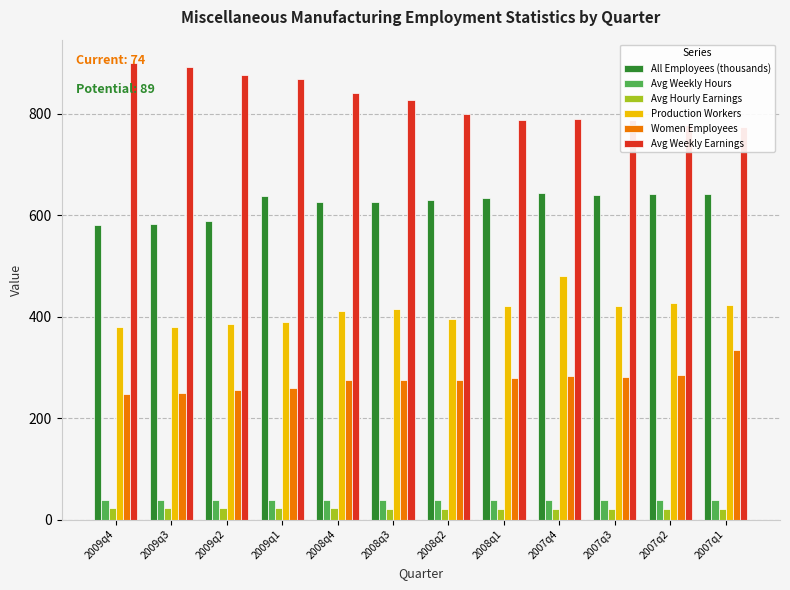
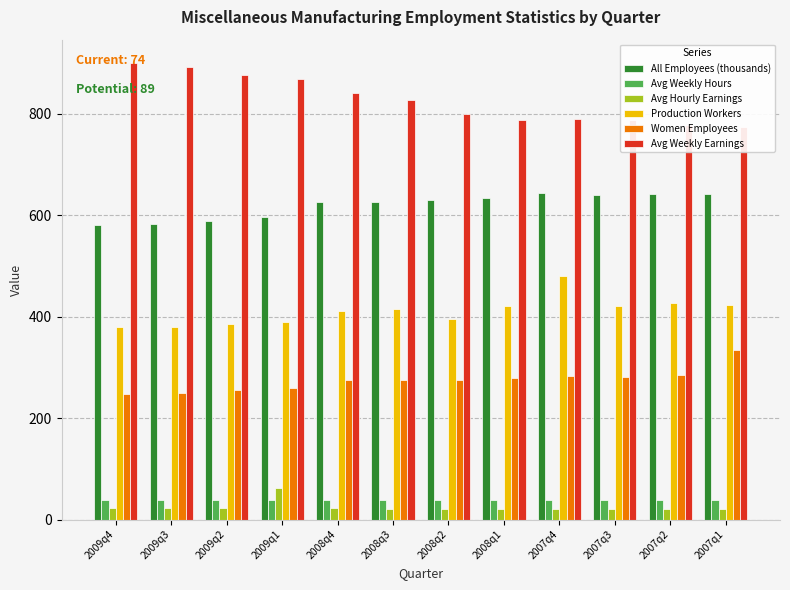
  {
    "All Employees (thousands)": {
      "2009q4": 580,
      "2009q3": 580,
      "2009q2": 590,
-     "2009q1": 640,
+     "2009q1": 600,
      "2008q4": 630,
      "2008q3": 630,
      "2008q2": 630,
      "2008q1": 630,
      "2007q4": 640,
      "2007q3": 640,
      "2007q2": 640,
      "2007q1": 640
    },
    "Avg Weekly Hours": {
      "2009q4": 40,
      "2009q3": 40,
      "2009q2": 40,
      "2009q1": 40,
      "2008q4": 40,
      "2008q3": 40,
      "2008q2": 40,
      "2008q1": 40,
      "2007q4": 40,
      "2007q3": 40,
      "2007q2": 40,
      "2007q1": 40
    },
    "Avg Hourly Earnings": {
      "2009q4": 20,
      "2009q3": 20,
      "2009q2": 20,
-     "2009q1": 20,
+     "2009q1": 60,
      "2008q4": 20,
      "2008q3": 20,
      "2008q2": 20,
      "2008q1": 20,
      "2007q4": 20,
      "2007q3": 20,
      "2007q2": 20,
      "2007q1": 20
    },
    "Production Workers": {
      "2009q4": 380,
      "2009q3": 380,
      "2009q2": 390,
      "2009q1": 390,
      "2008q4": 410,
      "2008q3": 410,
      "2008q2": 400,
      "2008q1": 420,
      "2007q4": 480,
      "2007q3": 420,
      "2007q2": 430,
      "2007q1": 420
    },
    "Women Employees": {
      "2009q4": 250,
      "2009q3": 250,
      "2009q2": 260,
      "2009q1": 260,
      "2008q4": 280,
      "2008q3": 270,
      "2008q2": 280,
      "2008q1": 280,
      "2007q4": 280,
      "2007q3": 280,
      "2007q2": 290,
      "2007q1": 340
    },
    "Avg Weekly Earnings": {
      "2009q3": 890,
      "2009q2": 880,
      "2009q1": 870,
      "2008q4": 840,
      "2008q3": 830,
      "2008q2": 800,
      "2008q1": 790,
      "2007q4": 790
    }
  }
